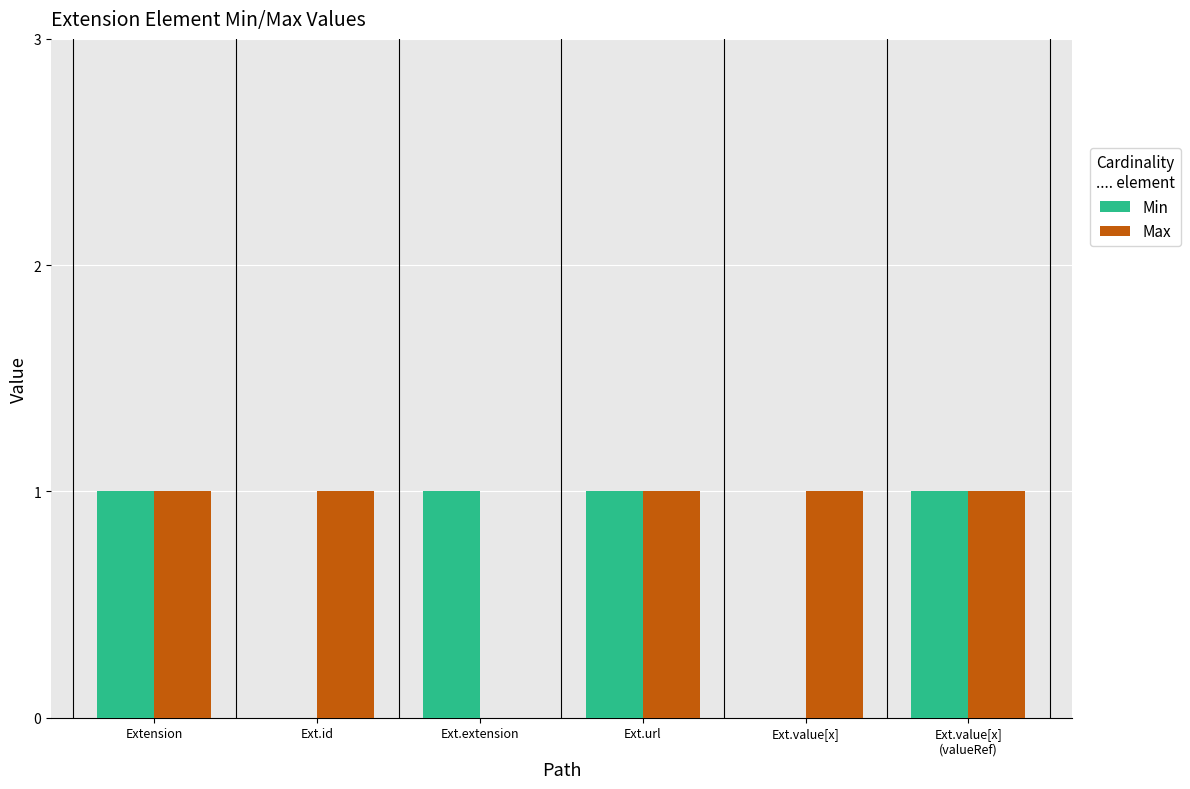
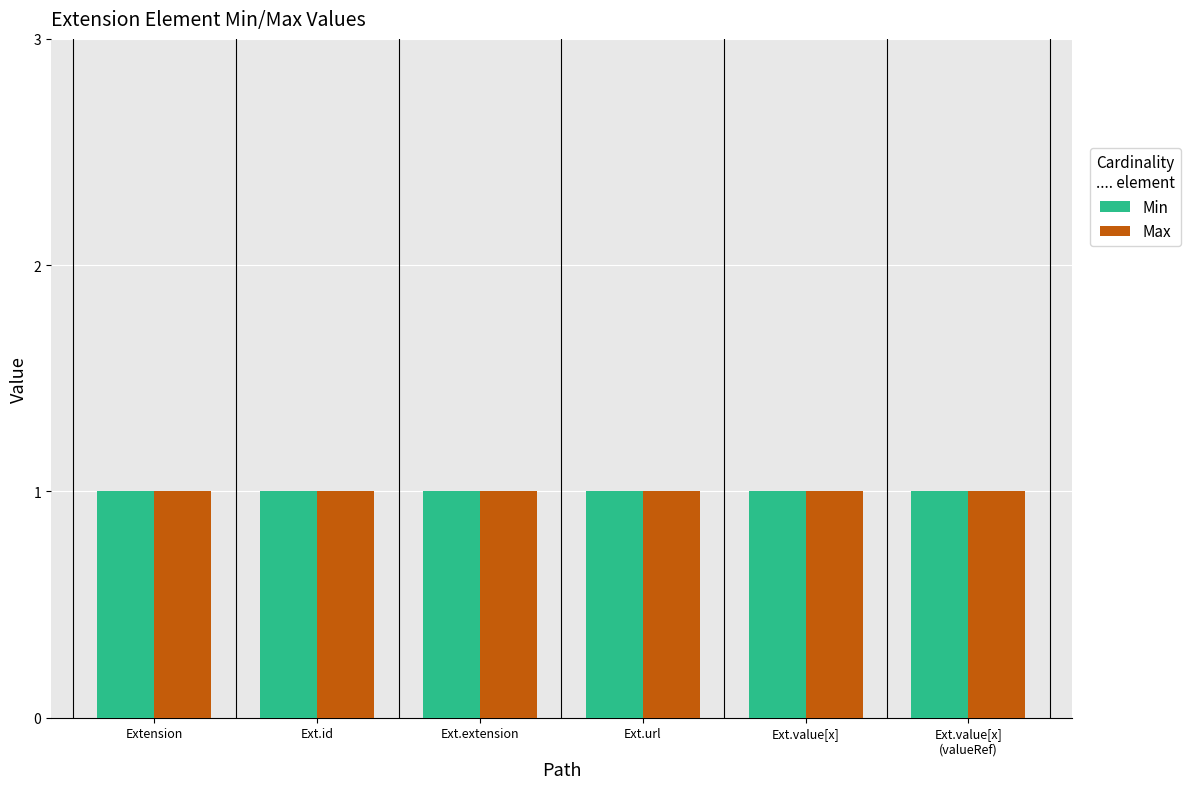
  {
    "Min": {
      "Extension": 1,
-     "Ext.id": 0,
+     "Ext.id": 1,
      "Ext.extension": 1,
      "Ext.url": 1,
-     "Ext.value[x]": 0,
+     "Ext.value[x]": 1,
      "Ext.value[x] (valueRef)": 1
    },
    "Max": {
      "Extension": 1,
      "Ext.id": 1,
-     "Ext.extension": 0,
+     "Ext.extension": 1,
      "Ext.url": 1,
      "Ext.value[x]": 1,
      "Ext.value[x] (valueRef)": 1
    }
  }
